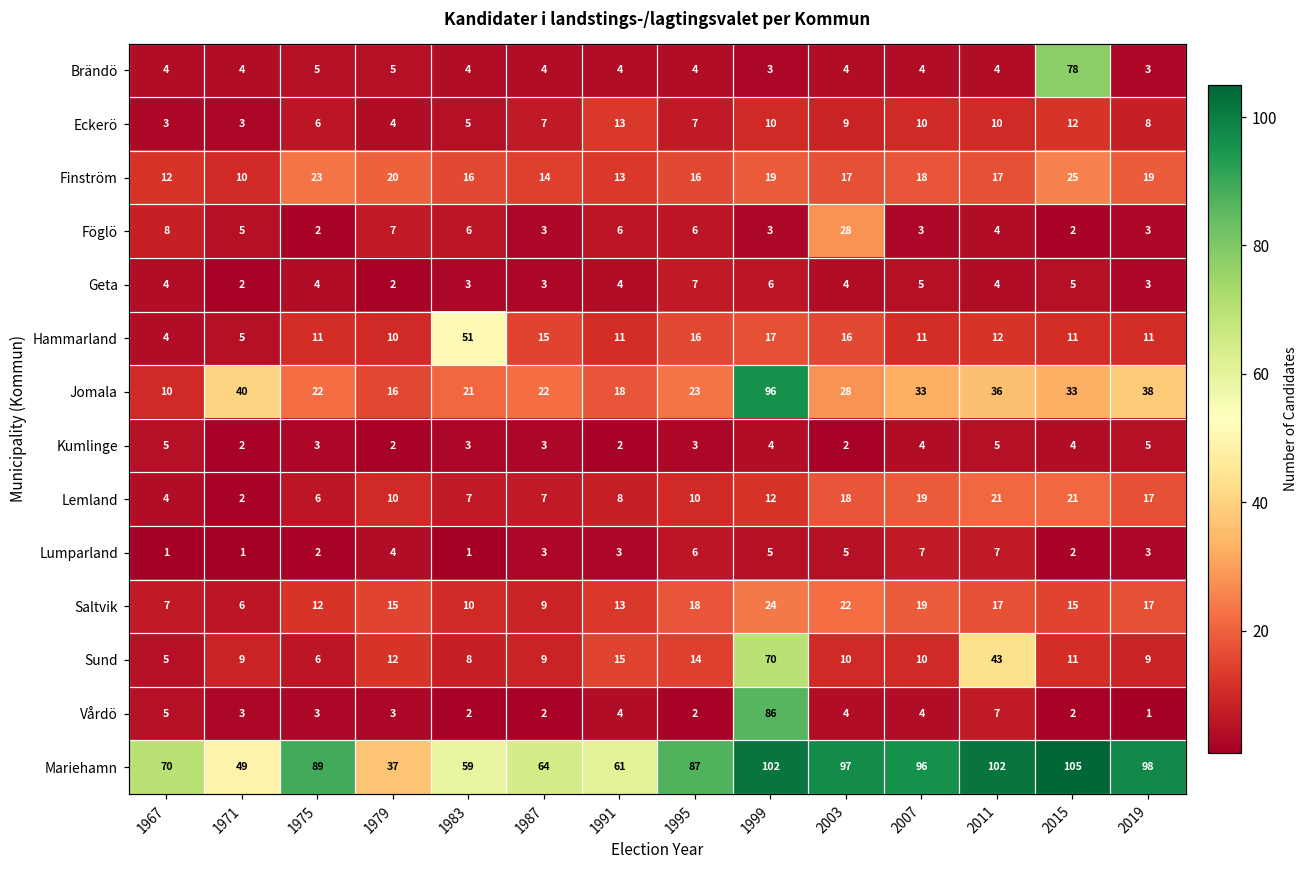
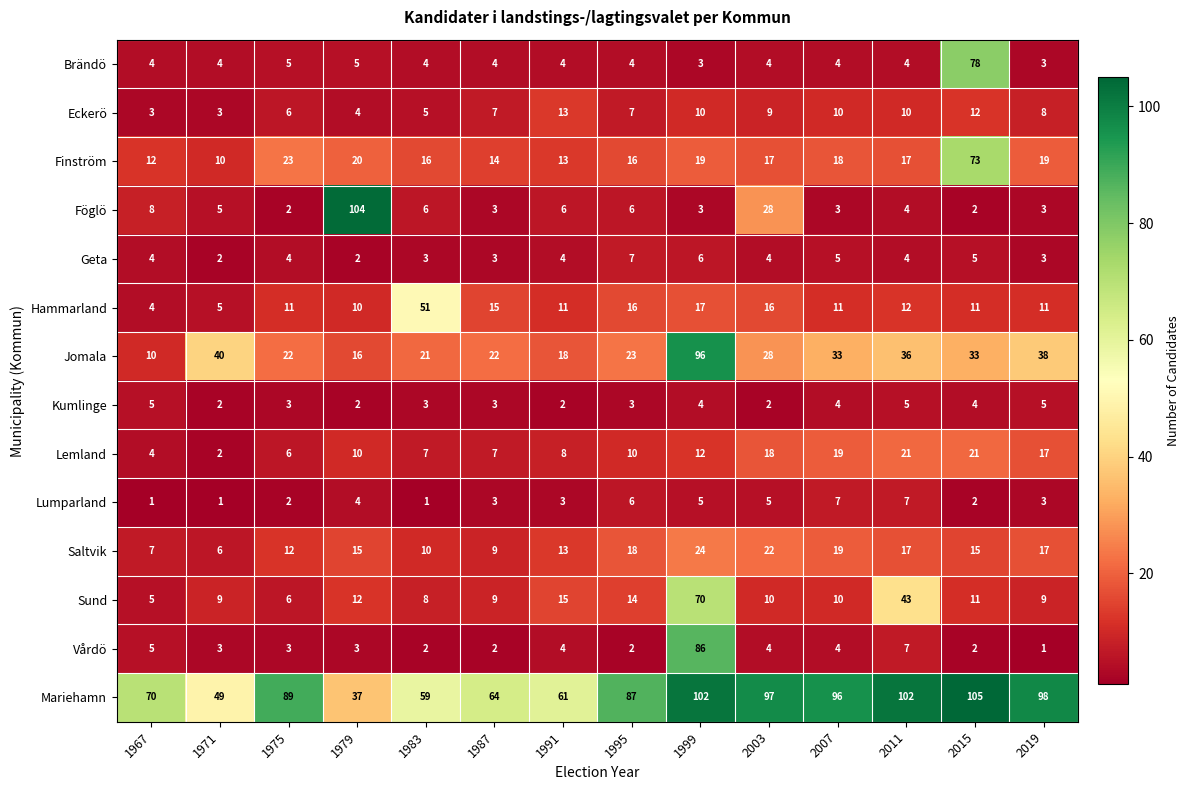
  {
    "Brändö": {
      "1967": 4,
      "1971": 4,
      "1975": 5,
      "1979": 5,
      "1983": 4,
      "1987": 4,
      "1991": 4,
      "1995": 4,
      "1999": 3,
      "2003": 4,
      "2007": 4,
      "2011": 4,
      "2015": 78,
      "2019": 3
    },
    "Eckerö": {
      "1967": 3,
      "1971": 3,
      "1975": 6,
      "1979": 4,
      "1983": 5,
      "1987": 7,
      "1991": 13,
      "1995": 7,
      "1999": 10,
      "2003": 9,
      "2007": 10,
      "2011": 10,
      "2015": 12,
      "2019": 8
    },
    "Finström": {
      "1967": 12,
      "1971": 10,
      "1975": 23,
      "1979": 20,
      "1983": 16,
      "1987": 14,
      "1991": 13,
      "1995": 16,
      "1999": 19,
      "2003": 17,
      "2007": 18,
      "2011": 17,
-     "2015": 25,
+     "2015": 73,
      "2019": 19
    },
    "Föglö": {
      "1967": 8,
      "1971": 5,
      "1975": 2,
-     "1979": 7,
+     "1979": 104,
      "1983": 6,
      "1987": 3,
      "1991": 6,
      "1995": 6,
      "1999": 3,
      "2003": 28,
      "2007": 3,
      "2011": 4,
      "2015": 2,
      "2019": 3
    },
    "Geta": {
      "1967": 4,
      "1971": 2,
      "1975": 4,
      "1979": 2,
      "1983": 3,
      "1987": 3,
      "1991": 4,
      "1995": 7,
      "1999": 6,
      "2003": 4,
      "2007": 5,
      "2011": 4,
      "2015": 5,
      "2019": 3
    },
    "Hammarland": {
      "1967": 4,
      "1971": 5,
      "1975": 11,
      "1979": 10,
      "1983": 51,
      "1987": 15,
      "1991": 11,
      "1995": 16,
      "1999": 17,
      "2003": 16,
      "2007": 11,
      "2011": 12,
      "2015": 11,
      "2019": 11
    },
    "Jomala": {
      "1967": 10,
      "1971": 40,
      "1975": 22,
      "1979": 16,
      "1983": 21,
      "1987": 22,
      "1991": 18,
      "1995": 23,
      "1999": 96,
      "2003": 28,
      "2007": 33,
      "2011": 36,
      "2015": 33,
      "2019": 38
    },
    "Kumlinge": {
      "1967": 5,
      "1971": 2,
      "1975": 3,
      "1979": 2,
      "1983": 3,
      "1987": 3,
      "1991": 2,
      "1995": 3,
      "1999": 4,
      "2003": 2,
      "2007": 4,
      "2011": 5,
      "2015": 4,
      "2019": 5
    },
    "Lemland": {
      "1967": 4,
      "1971": 2,
      "1975": 6,
      "1979": 10,
      "1983": 7,
      "1987": 7,
      "1991": 8,
      "1995": 10,
      "1999": 12,
      "2003": 18,
      "2007": 19,
      "2011": 21,
      "2015": 21,
      "2019": 17
    },
    "Lumparland": {
      "1967": 1,
      "1971": 1,
      "1975": 2,
      "1979": 4,
      "1983": 1,
      "1987": 3,
      "1991": 3,
      "1995": 6,
      "1999": 5,
      "2003": 5,
      "2007": 7,
      "2011": 7,
      "2015": 2,
      "2019": 3
    },
    "Saltvik": {
      "1967": 7,
      "1971": 6,
      "1975": 12,
      "1979": 15,
      "1983": 10,
      "1987": 9,
      "1991": 13,
      "1995": 18,
      "1999": 24,
      "2003": 22,
      "2007": 19,
      "2011": 17,
      "2015": 15,
      "2019": 17
    },
    "Sund": {
      "1967": 5,
      "1971": 9,
      "1975": 6,
      "1979": 12,
      "1983": 8,
      "1987": 9,
      "1991": 15,
      "1995": 14,
      "1999": 70,
      "2003": 10,
      "2007": 10,
      "2011": 43,
      "2015": 11,
      "2019": 9
    },
    "Vårdö": {
      "1967": 5,
      "1971": 3,
      "1975": 3,
      "1979": 3,
      "1983": 2,
      "1987": 2,
      "1991": 4,
      "1995": 2,
      "1999": 86,
      "2003": 4,
      "2007": 4,
      "2011": 7,
      "2015": 2,
      "2019": 1
    },
    "Mariehamn": {
      "1967": 70,
      "1971": 49,
      "1975": 89,
      "1979": 37,
      "1983": 59,
      "1987": 64,
      "1991": 61,
      "1995": 87,
      "1999": 102,
      "2003": 97,
      "2007": 96,
      "2011": 102,
      "2015": 105,
      "2019": 98
    }
  }
